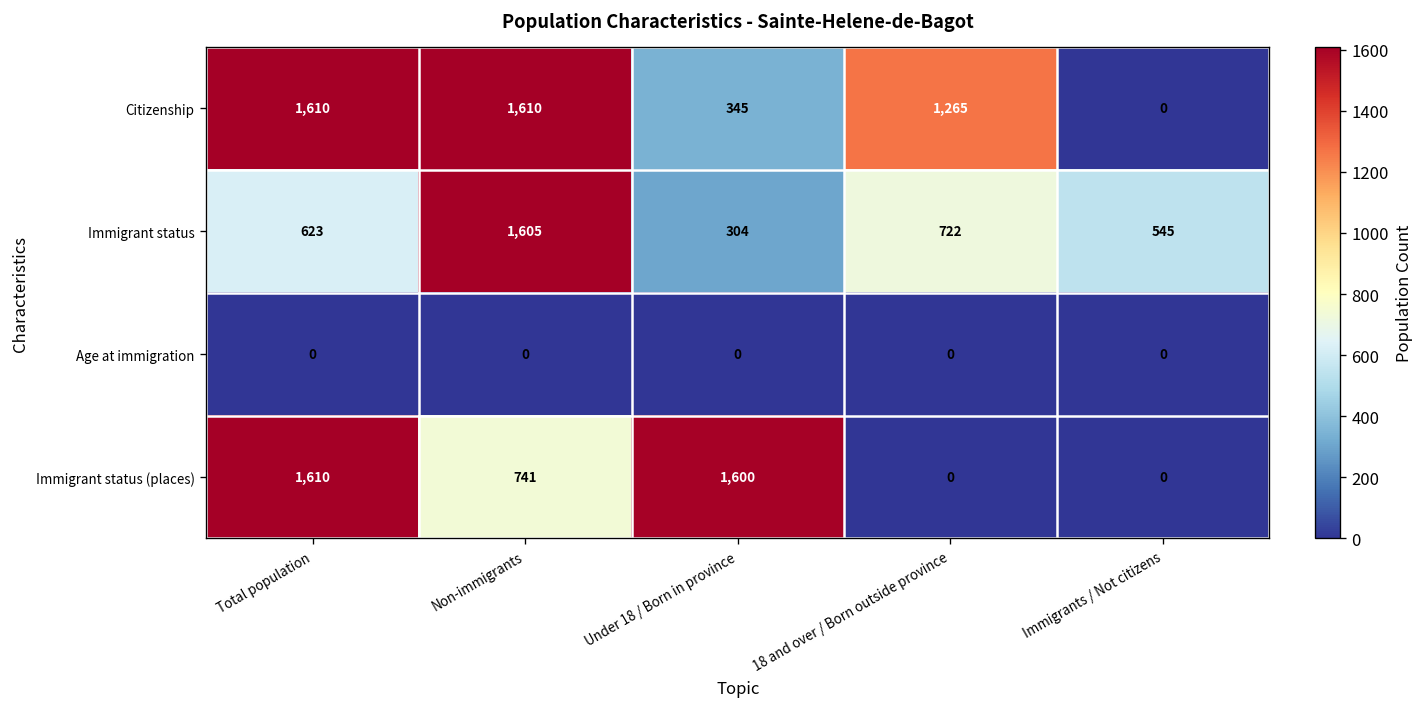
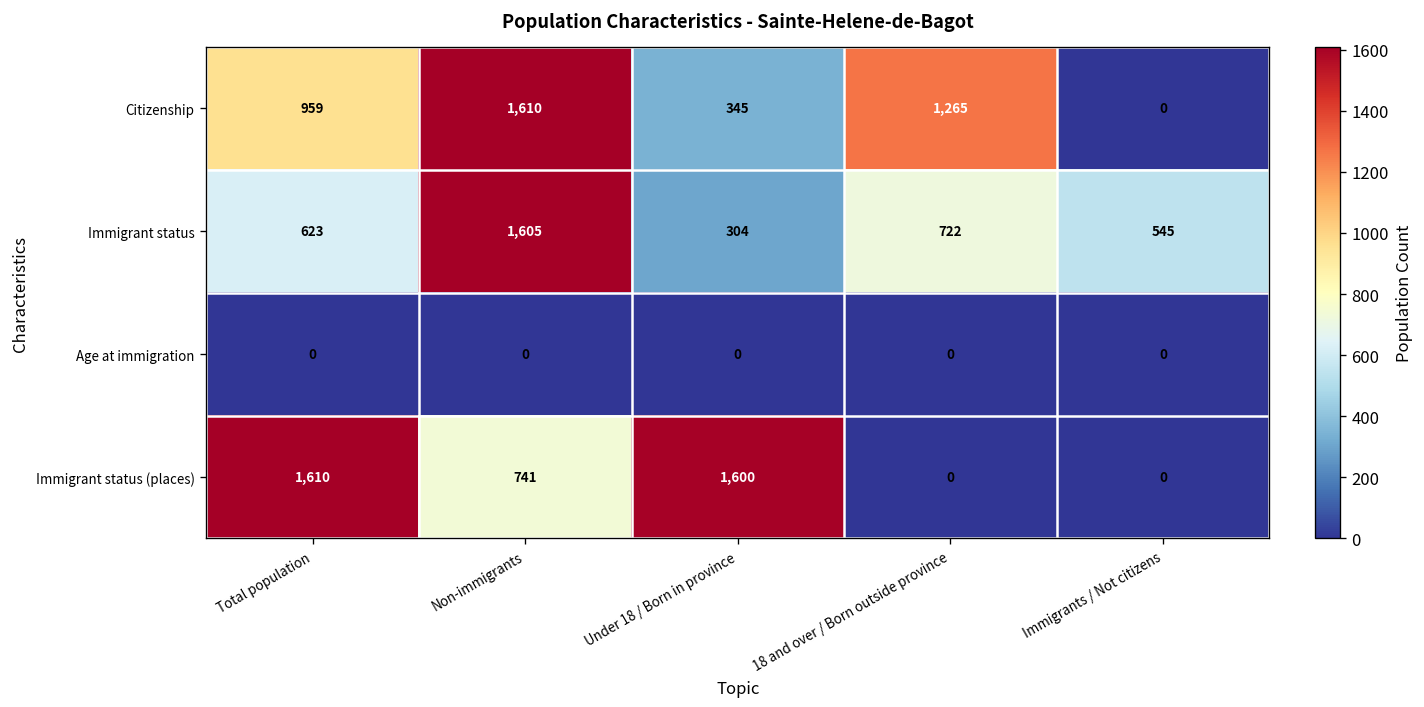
  {
    "Citizenship": {
-     "Total population": "1,610",
+     "Total population": "959",
      "Non-immigrants": "1,610",
      "Under 18 / Born in province": "345",
      "18 and over / Born outside province": "1,265",
      "Immigrants / Not citizens": "0"
    },
    "Immigrant status": {
      "Total population": "623",
      "Non-immigrants": "1,605",
      "Under 18 / Born in province": "304",
      "18 and over / Born outside province": "722",
      "Immigrants / Not citizens": "545"
    },
    "Age at immigration": {
      "Total population": "0",
      "Non-immigrants": "0",
      "Under 18 / Born in province": "0",
      "18 and over / Born outside province": "0",
      "Immigrants / Not citizens": "0"
    },
    "Immigrant status (places)": {
      "Total population": "1,610",
      "Non-immigrants": "741",
      "Under 18 / Born in province": "1,600",
      "18 and over / Born outside province": "0",
      "Immigrants / Not citizens": "0"
    }
  }
